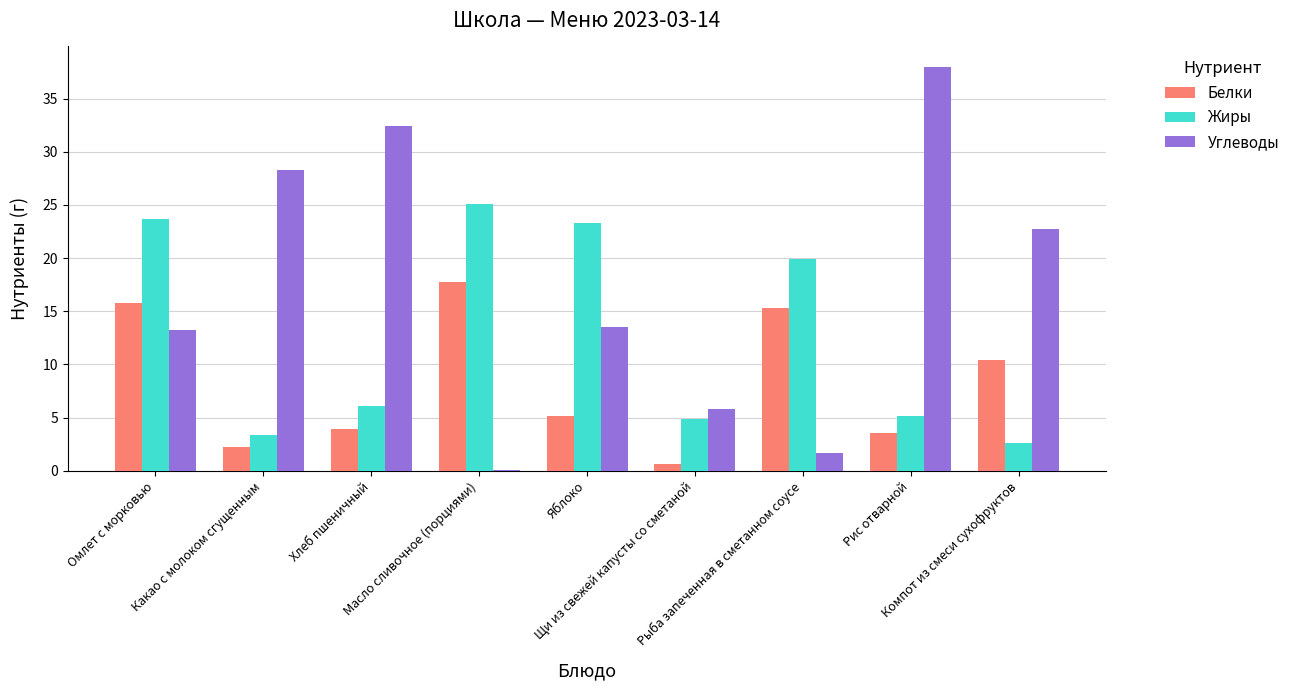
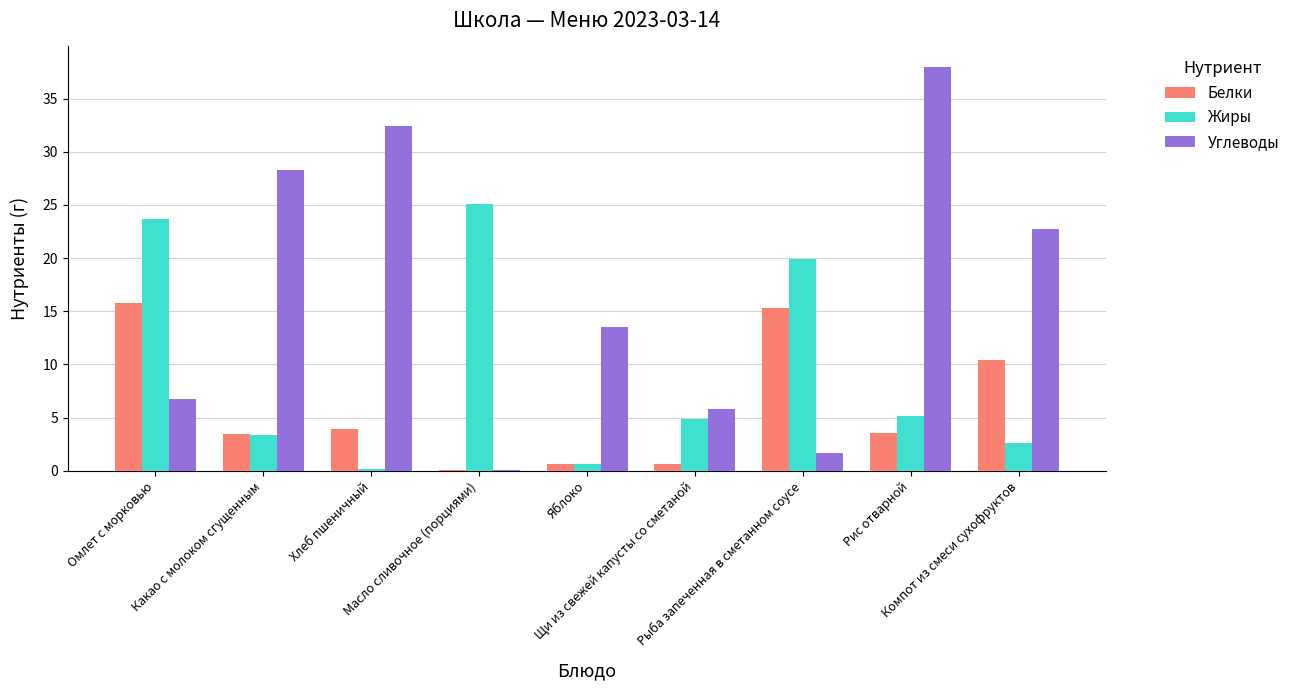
  {
    "Белки": {
      "Омлет с морковью": 15.8,
-     "Какао с молоком сгущенным": 2.2,
+     "Какао с молоком сгущенным": 3.5,
      "Хлеб пшеничный": 3.9,
-     "Масло сливочное (порциями)": 17.8,
-     "Яблоко": 5.2,
+     "Масло сливочное (порциями)": 0.1,
+     "Яблоко": 0.6,
      "Щи из свежей капусты со сметаной": 0.6,
      "Рыба запеченная в сметанном соусе": 15.3,
      "Рис отварной": 3.6,
      "Компот из смеси сухофруктов": 10.4
    },
    "Жиры": {
      "Омлет с морковью": 23.7,
      "Какао с молоком сгущенным": 3.4,
-     "Хлеб пшеничный": 6.1,
+     "Хлеб пшеничный": 0.2,
      "Масло сливочное (порциями)": 25.1,
-     "Яблоко": 23.3,
+     "Яблоко": 0.6,
      "Щи из свежей капусты со сметаной": 4.9,
      "Рыба запеченная в сметанном соусе": 19.9,
      "Рис отварной": 5.2,
      "Компот из смеси сухофруктов": 2.6
    },
    "Углеводы": {
-     "Омлет с морковью": 13.2,
+     "Омлет с морковью": 6.8,
      "Какао с молоком сгущенным": 28.3,
      "Хлеб пшеничный": 32.4,
      "Яблоко": 13.5,
      "Щи из свежей капусты со сметаной": 5.8,
      "Рыба запеченная в сметанном соусе": 1.7,
      "Рис отварной": 38.0,
      "Компот из смеси сухофруктов": 22.7
    }
  }
